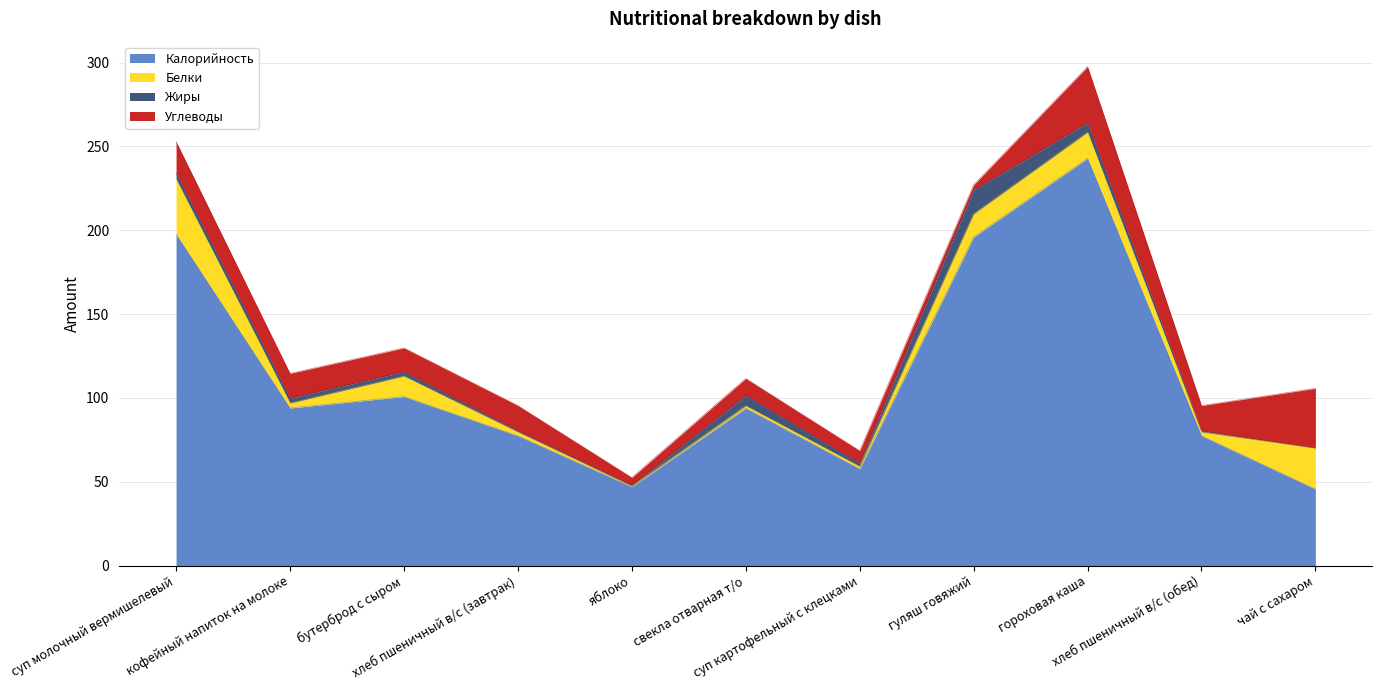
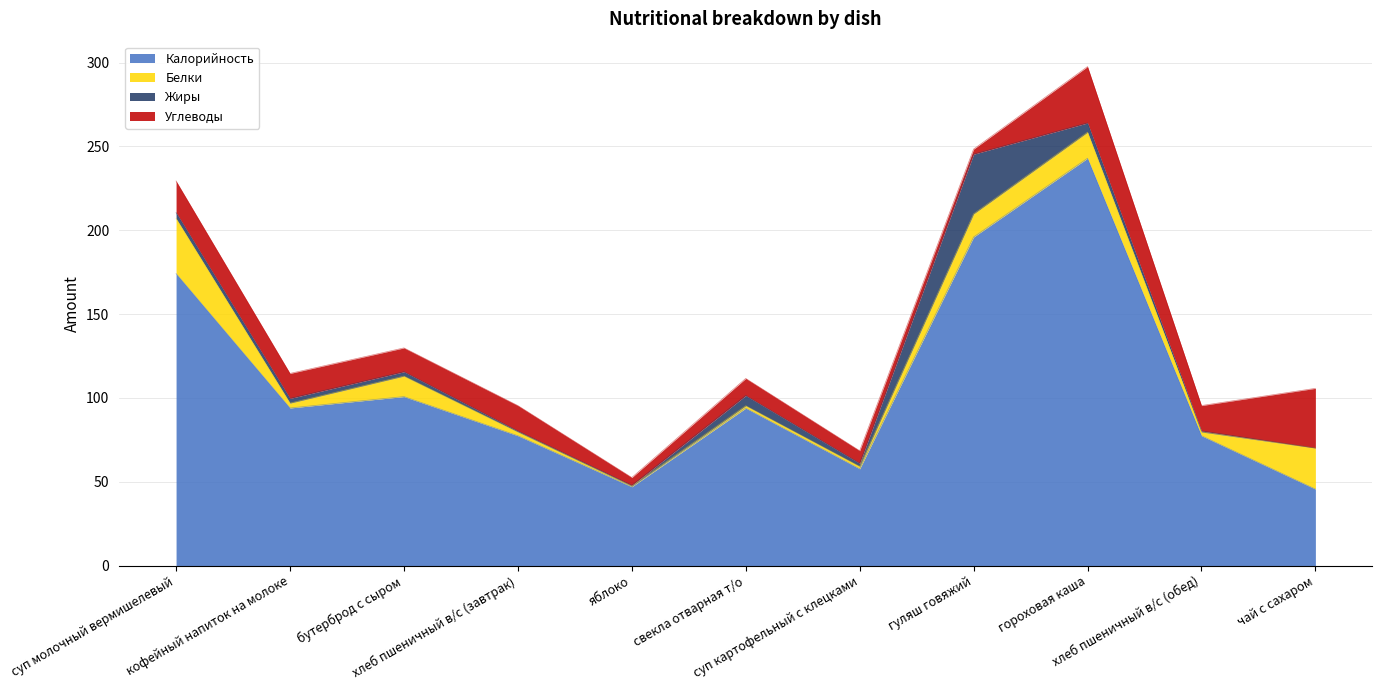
  {
    "Калорийность": {
-     "суп молочный вермишелевый": 198,
+     "суп молочный вермишелевый": 174,
      "кофейный напиток на молоке": 94,
      "бутерброд с сыром": 101,
      "хлеб пшеничный в/с (завтрак)": 77,
      "гуляш говяжий": 196,
      "гороховая каша": 243,
      "хлеб пшеничный в/с (обед)": 77,
      "чай с сахаром": 46
    },
    "Белки": {
      "суп молочный вермишелевый": 33,
      "кофейный напиток на молоке": 3,
      "бутерброд с сыром": 12,
      "гуляш говяжий": 14,
      "гороховая каша": 16
    },
    "Жиры": {
      "суп молочный вермишелевый": 4,
      "кофейный напиток на молоке": 3,
      "бутерброд с сыром": 3,
      "свекла отварная т/о": 6,
      "суп картофельный с клецками": 2,
-     "гуляш говяжий": 14,
+     "гуляш говяжий": 36,
      "гороховая каша": 6
    },
    "Углеводы": {
      "суп молочный вермишелевый": 19,
      "кофейный напиток на молоке": 15,
      "бутерброд с сыром": 14,
      "хлеб пшеничный в/с (завтрак)": 15,
      "яблоко": 5,
      "свекла отварная т/о": 10,
      "суп картофельный с клецками": 8,
      "гуляш говяжий": 3,
      "гороховая каша": 34,
      "хлеб пшеничный в/с (обед)": 15,
      "чай с сахаром": 36
    }
  }
